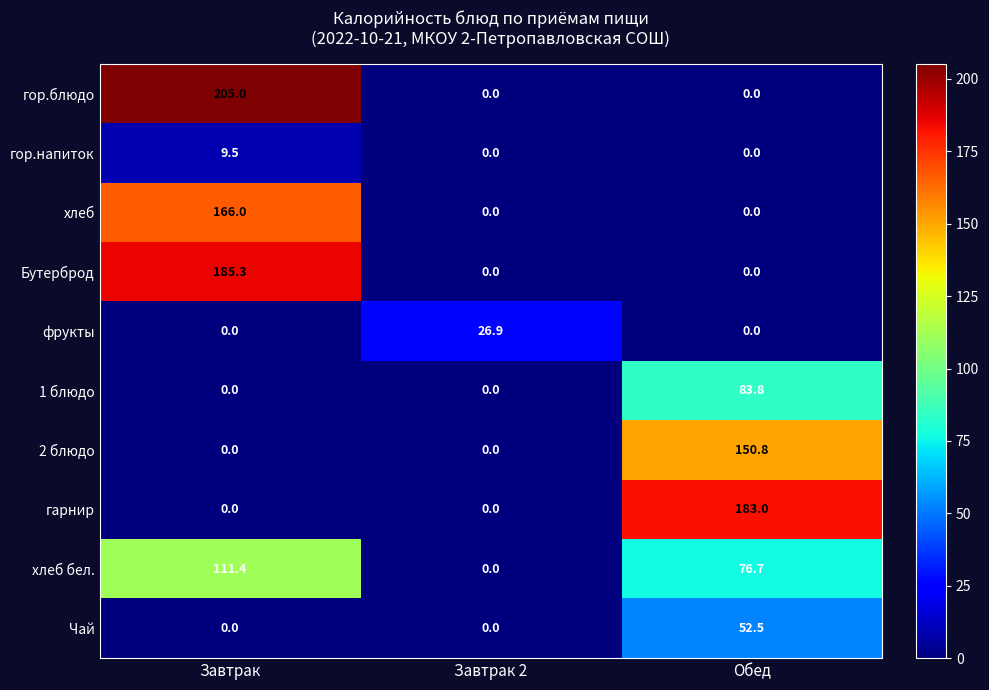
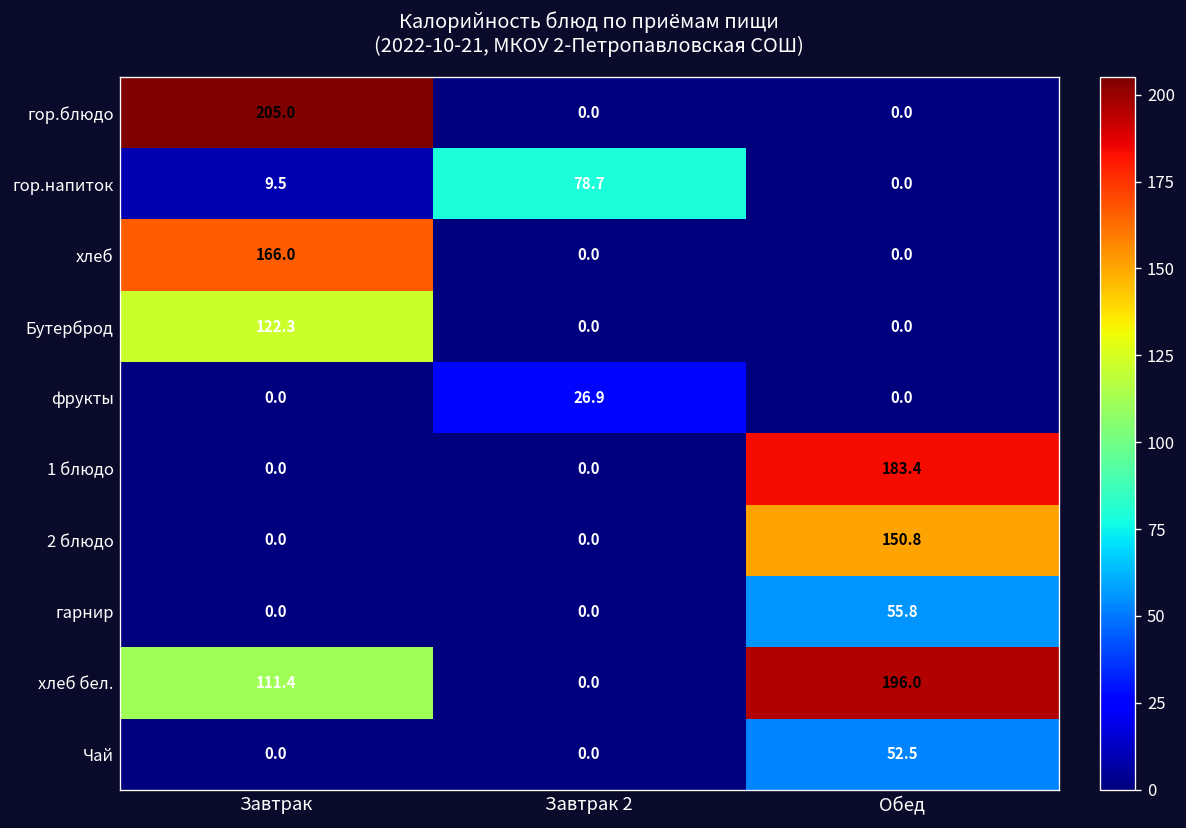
  {
    "гор.блюдо": {
      "Завтрак": 205.0,
      "Завтрак 2": 0.0,
      "Обед": 0.0
    },
    "гор.напиток": {
      "Завтрак": 9.5,
-     "Завтрак 2": 0.0,
+     "Завтрак 2": 78.7,
      "Обед": 0.0
    },
    "хлеб": {
      "Завтрак": 166.0,
      "Завтрак 2": 0.0,
      "Обед": 0.0
    },
    "Бутерброд": {
-     "Завтрак": 185.3,
+     "Завтрак": 122.3,
      "Завтрак 2": 0.0,
      "Обед": 0.0
    },
    "фрукты": {
      "Завтрак": 0.0,
      "Завтрак 2": 26.9,
      "Обед": 0.0
    },
    "1 блюдо": {
      "Завтрак": 0.0,
      "Завтрак 2": 0.0,
-     "Обед": 83.8
+     "Обед": 183.4
    },
    "2 блюдо": {
      "Завтрак": 0.0,
      "Завтрак 2": 0.0,
      "Обед": 150.8
    },
    "гарнир": {
      "Завтрак": 0.0,
      "Завтрак 2": 0.0,
-     "Обед": 183.0
+     "Обед": 55.8
    },
    "хлеб бел.": {
      "Завтрак": 111.4,
      "Завтрак 2": 0.0,
-     "Обед": 76.7
+     "Обед": 196.0
    },
    "Чай": {
      "Завтрак": 0.0,
      "Завтрак 2": 0.0,
      "Обед": 52.5
    }
  }
